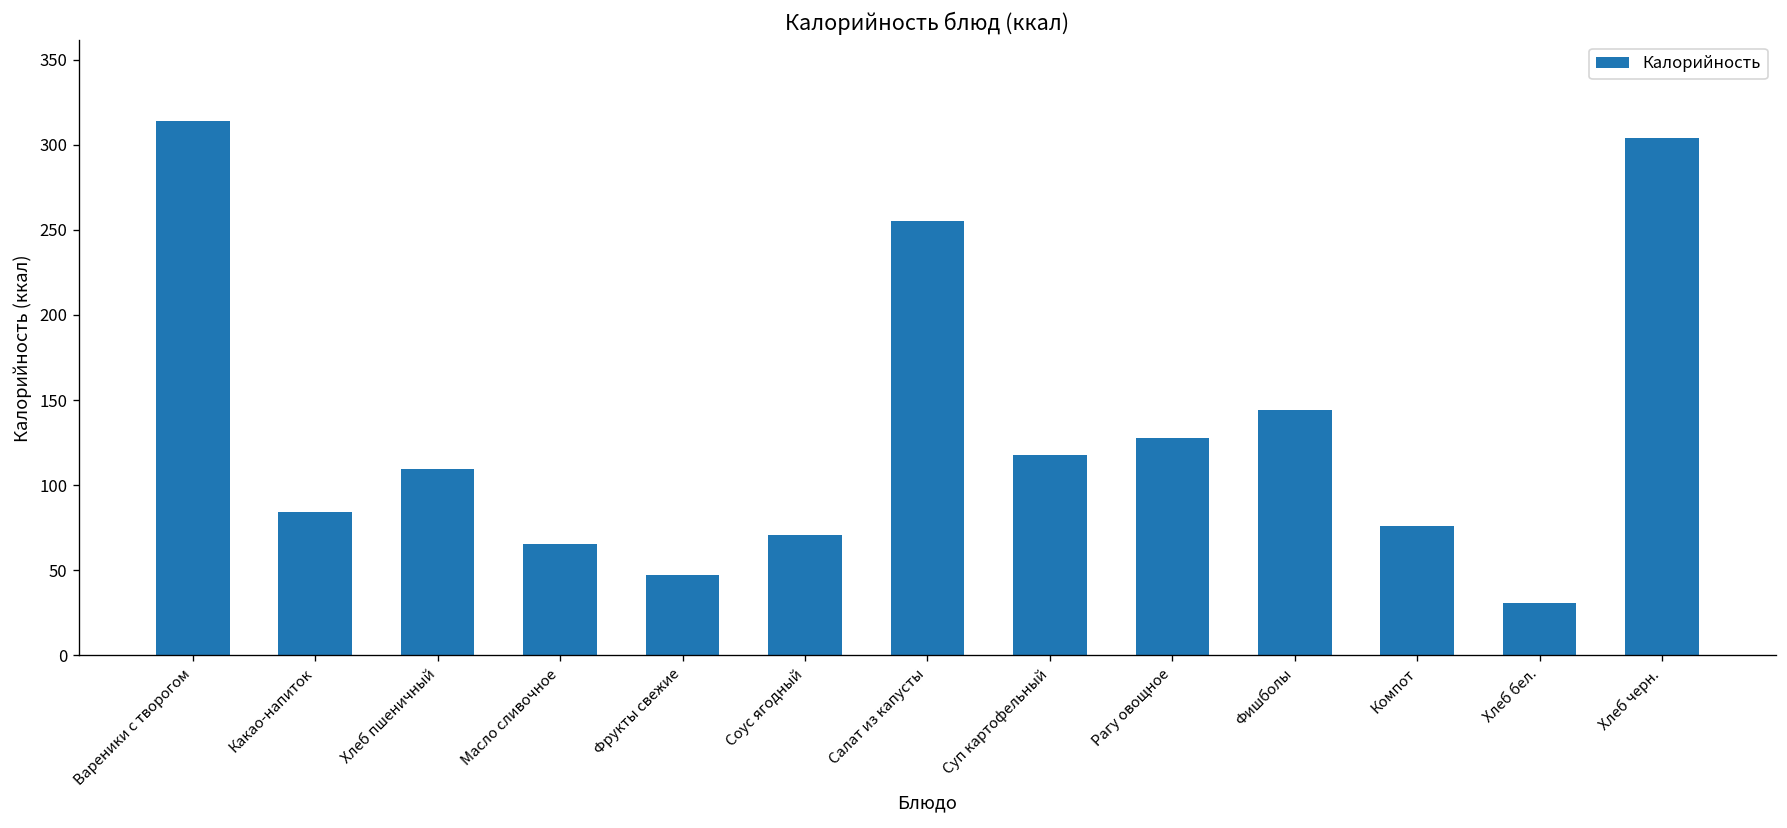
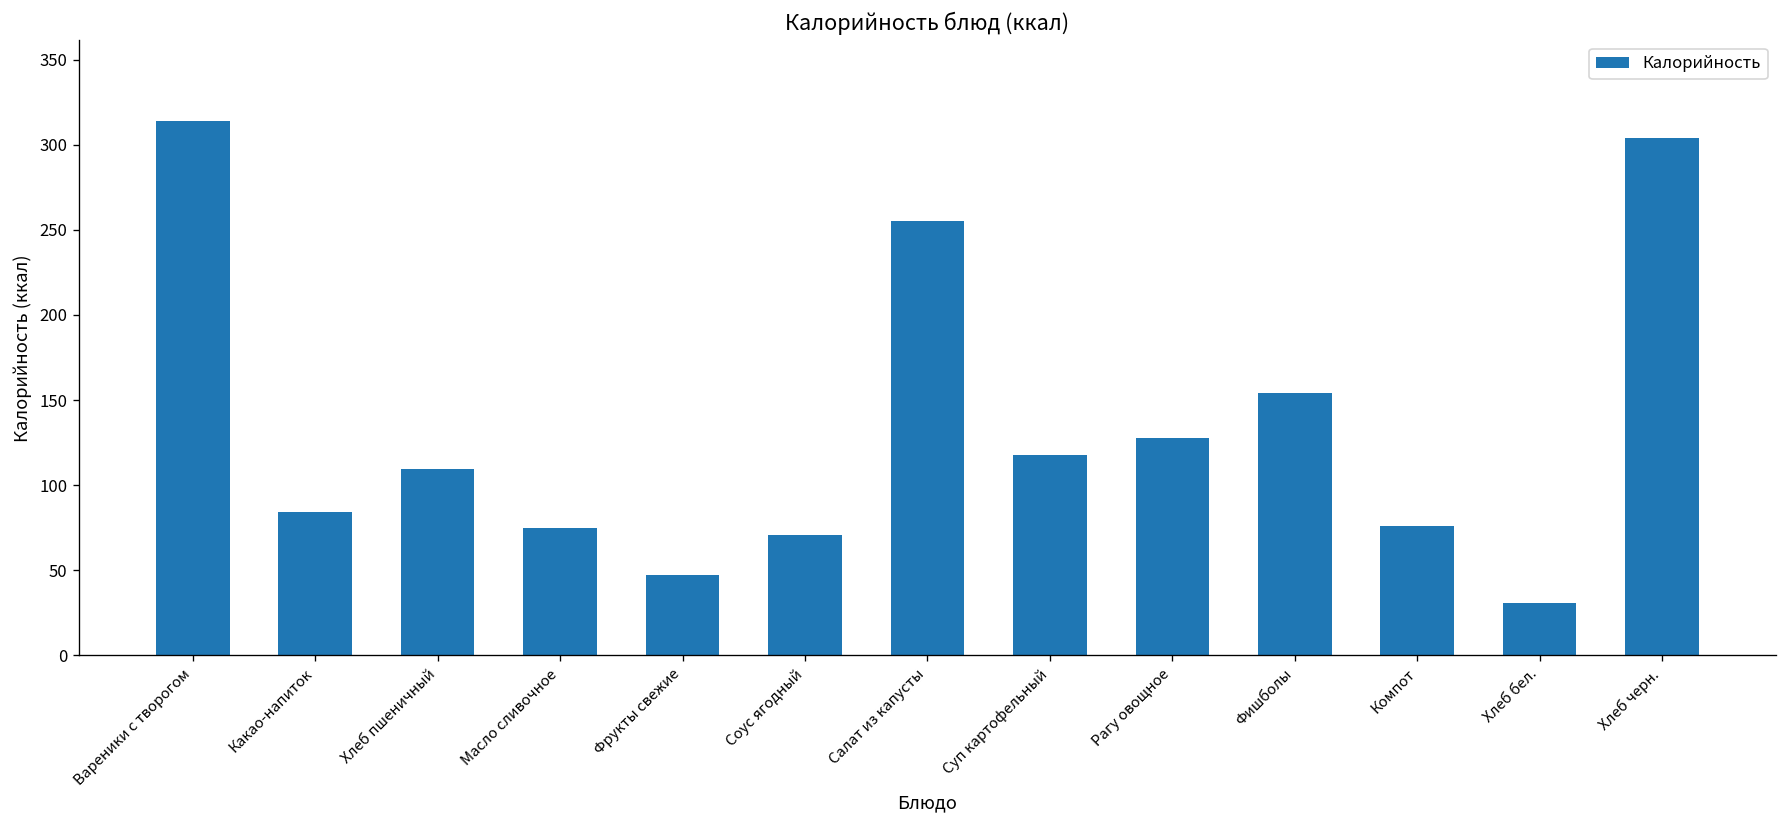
  {
    "Вареники с творогом": 314,
    "Какао-напиток": 84,
    "Хлеб пшеничный": 110,
-   "Масло сливочное": 65,
+   "Масло сливочное": 75,
    "Фрукты свежие": 47,
    "Соус ягодный": 71,
    "Салат из капусты": 255,
    "Суп картофельный": 118,
    "Рагу овощное": 128,
-   "Фишболы": 144,
+   "Фишболы": 154,
    "Компот": 76,
    "Хлеб бел.": 31,
    "Хлеб черн.": 304
  }
